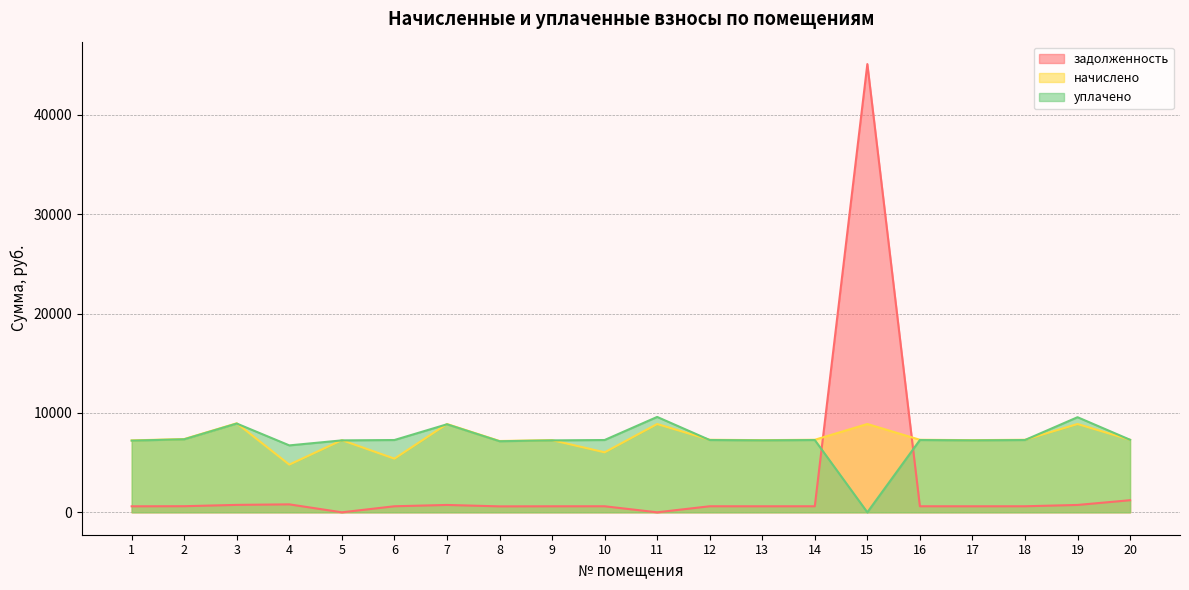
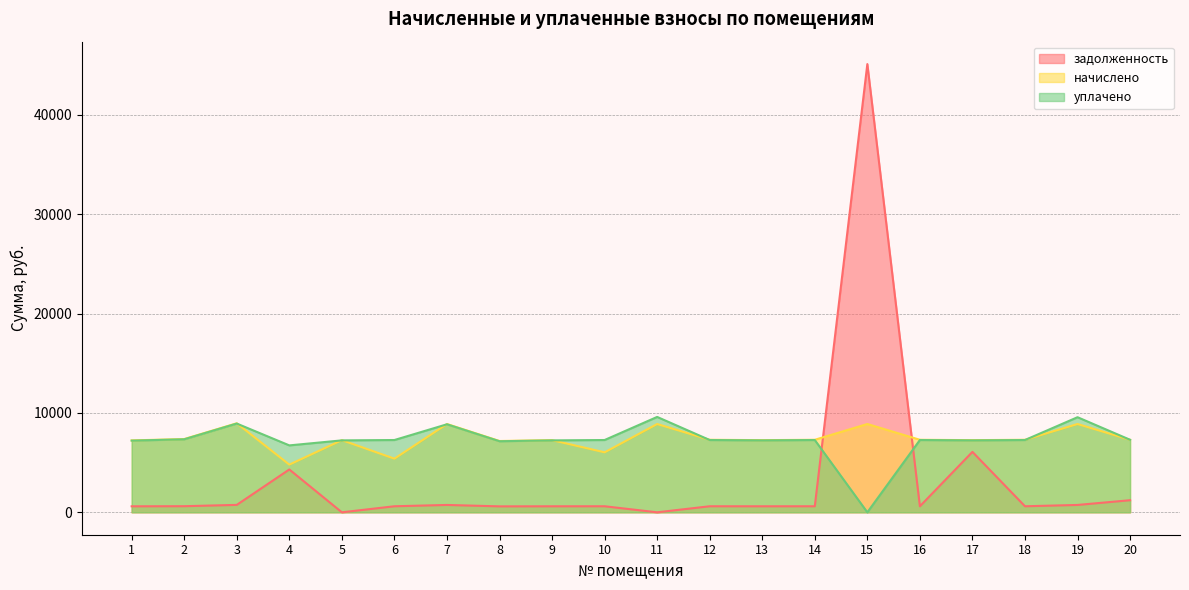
  {
    "задолженность": {
      "1": 1000,
      "2": 1000,
      "3": 1000,
-     "4": 1000,
+     "4": 4000,
      "5": 0,
      "6": 1000,
      "7": 1000,
      "8": 1000,
      "9": 1000,
      "10": 1000,
      "11": 0,
      "12": 1000,
      "13": 1000,
      "14": 1000,
      "15": 45000,
      "16": 1000,
-     "17": 1000,
+     "17": 6000,
      "18": 1000,
      "19": 1000,
      "20": 1000
    },
    "начислено": {
      "4": 5000,
      "6": 5000,
      "10": 6000,
      "11": 9000,
      "15": 9000,
      "19": 9000
    },
    "уплачено": {
      "4": 7000,
      "6": 7000,
      "10": 7000,
      "11": 10000,
      "15": 0,
      "19": 10000
    }
  }
